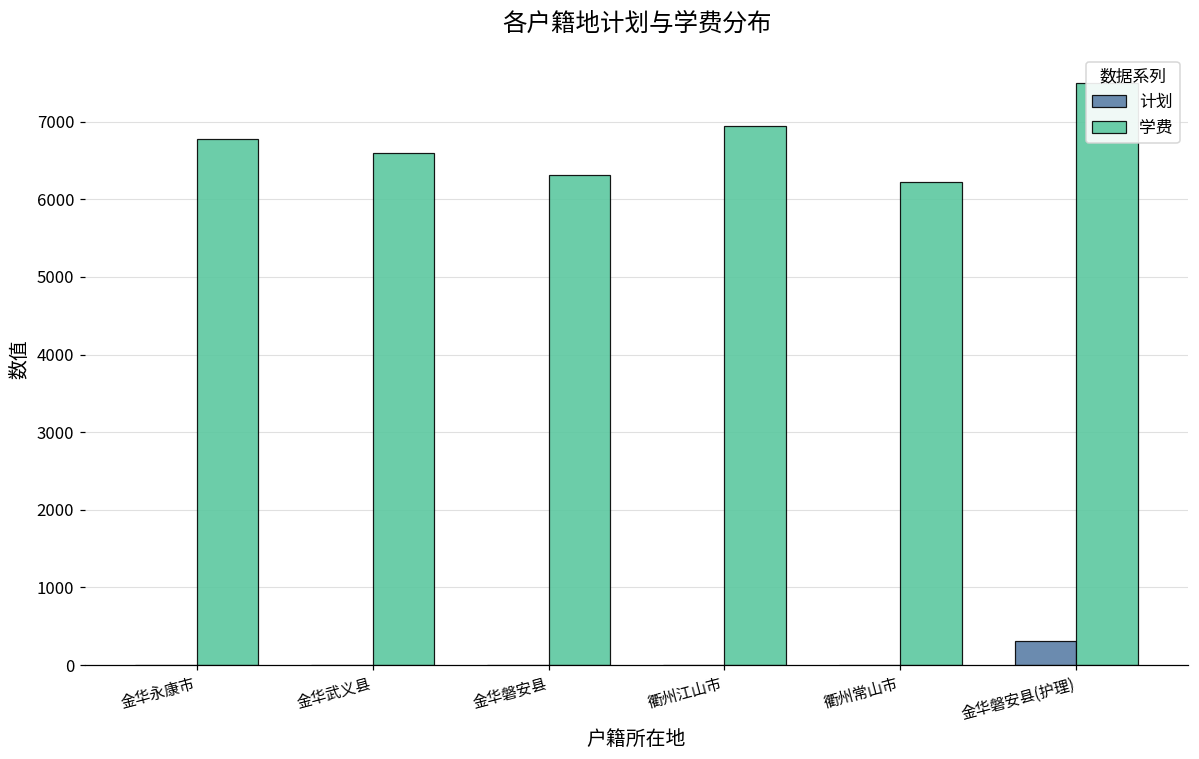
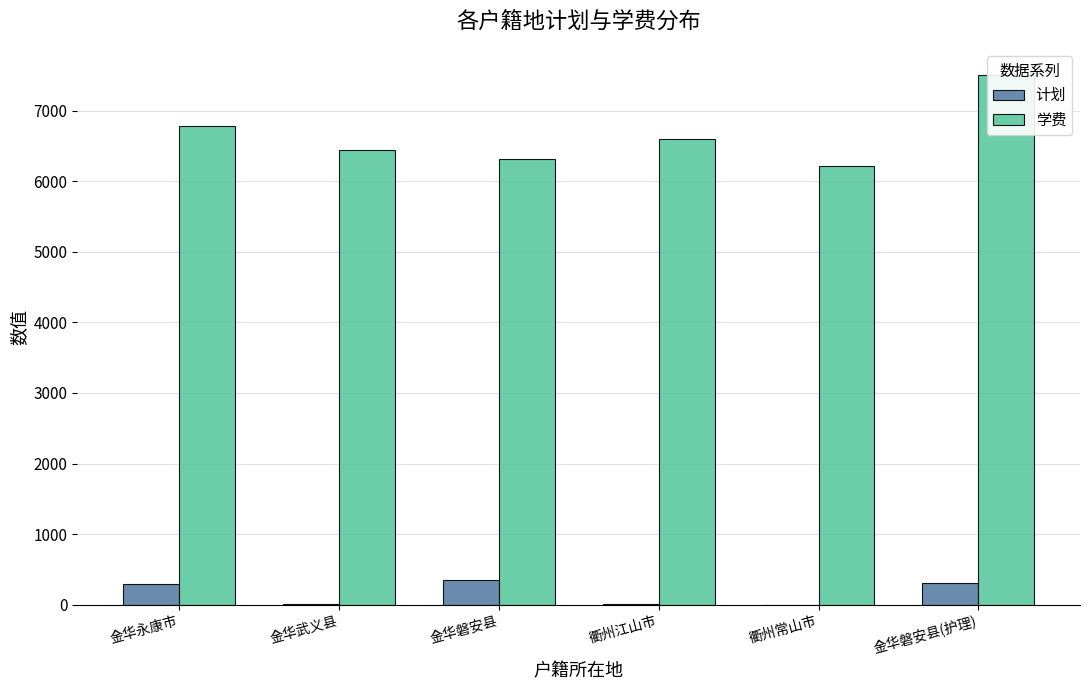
  {
    "计划": {
-     "金华永康市": 0,
-     "金华磐安县": 0,
+     "金华永康市": 300,
+     "金华磐安县": 300,
      "金华磐安县(护理)": 300
    },
    "学费": {
      "金华永康市": 6800,
-     "金华武义县": 6600,
+     "金华武义县": 6400,
      "金华磐安县": 6300,
-     "衢州江山市": 7000,
+     "衢州江山市": 6600,
      "衢州常山市": 6200
    }
  }
